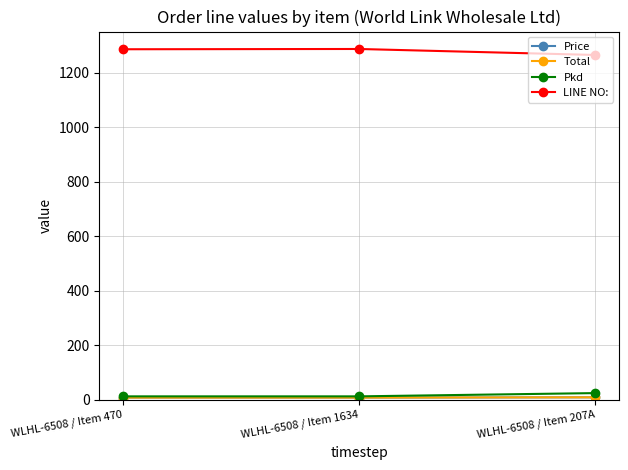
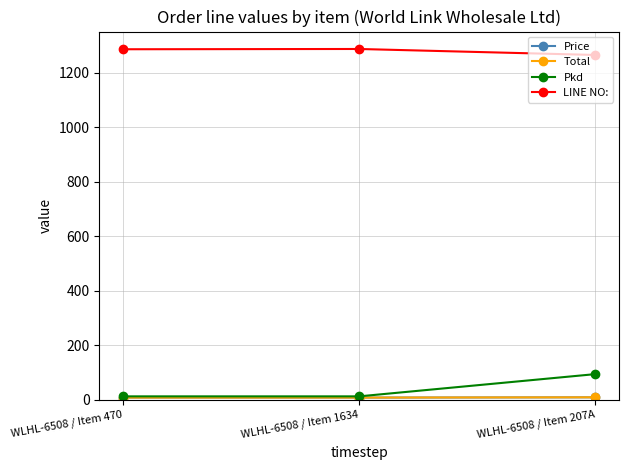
  {
    "Total": {
      "WLHL-6508 / Item 207A": 10
    },
    "Pkd": {
-     "WLHL-6508 / Item 207A": 20
+     "WLHL-6508 / Item 207A": 90
    },
    "LINE NO:": {
      "WLHL-6508 / Item 470": 1290,
      "WLHL-6508 / Item 1634": 1290
    }
  }
